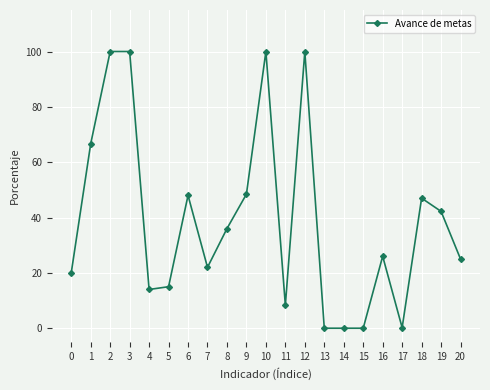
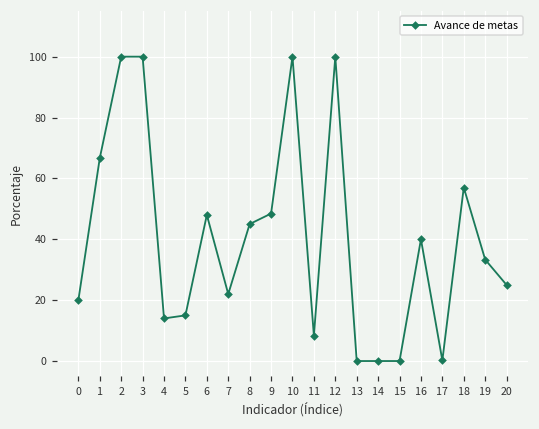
  {
    "0": 20,
    "1": 67,
    "2": 100,
    "3": 100,
    "4": 14,
    "5": 15,
    "6": 48,
    "7": 22,
-   "8": 36,
+   "8": 45,
    "9": 48,
    "10": 100,
    "11": 8,
    "12": 100,
    "13": 0,
    "14": 0,
    "15": 0,
-   "16": 26,
+   "16": 40,
    "17": 0,
-   "18": 47,
-   "19": 42,
+   "18": 57,
+   "19": 33,
    "20": 25
  }
